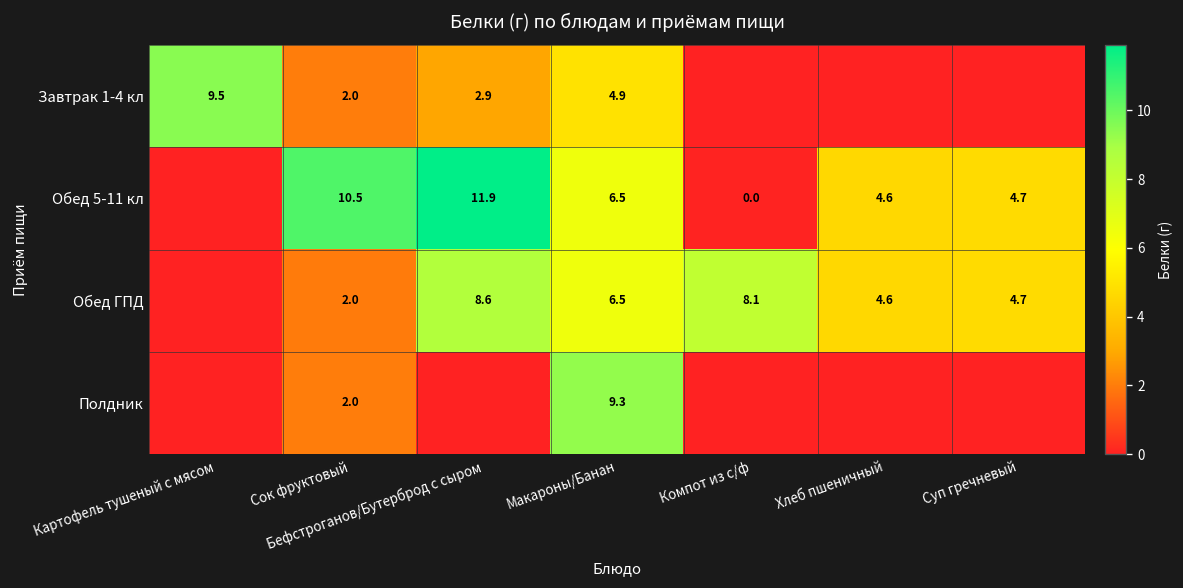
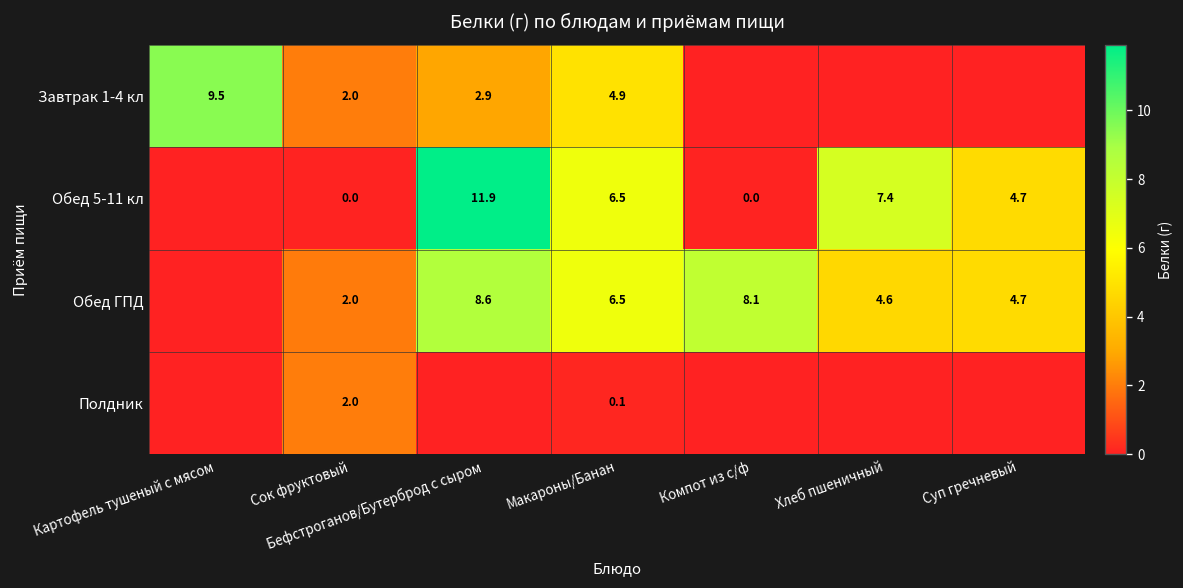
  {
    "Завтрак 1-4 кл": {
      "Картофель тушеный с мясом": 9.5,
      "Сок фруктовый": 2.0,
      "Бефстроганов/Бутерброд с сыром": 2.9,
      "Макароны/Банан": 4.9
    },
    "Обед 5-11 кл": {
-     "Сок фруктовый": 10.5,
+     "Сок фруктовый": 0.0,
      "Бефстроганов/Бутерброд с сыром": 11.9,
      "Макароны/Банан": 6.5,
      "Компот из с/ф": 0.0,
-     "Хлеб пшеничный": 4.6,
+     "Хлеб пшеничный": 7.4,
      "Суп гречневый": 4.7
    },
    "Обед ГПД": {
      "Сок фруктовый": 2.0,
      "Бефстроганов/Бутерброд с сыром": 8.6,
      "Макароны/Банан": 6.5,
      "Компот из с/ф": 8.1,
      "Хлеб пшеничный": 4.6,
      "Суп гречневый": 4.7
    },
    "Полдник": {
      "Сок фруктовый": 2.0,
-     "Макароны/Банан": 9.3
+     "Макароны/Банан": 0.1
    }
  }
